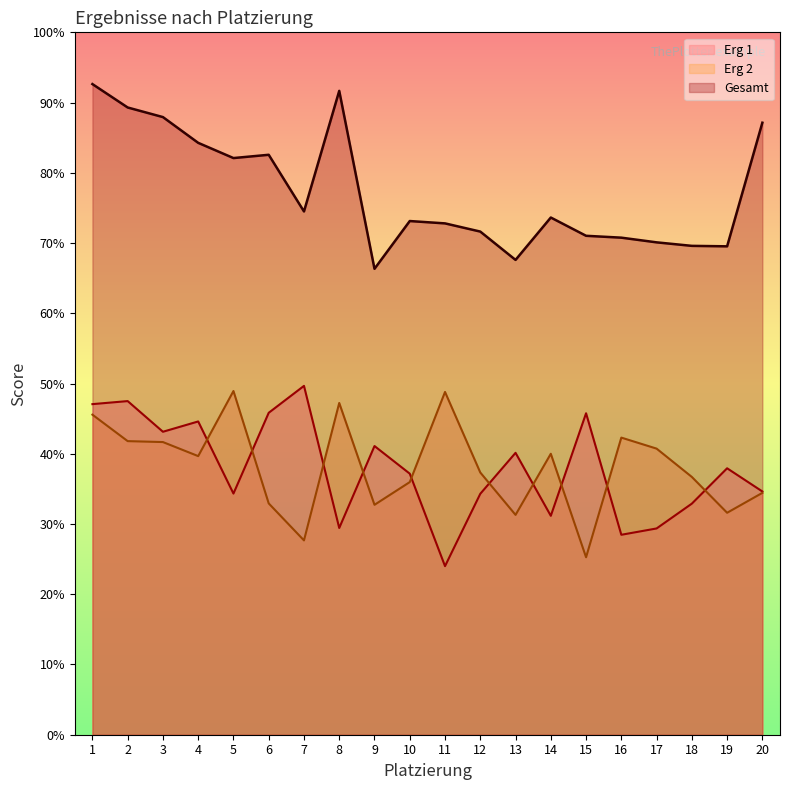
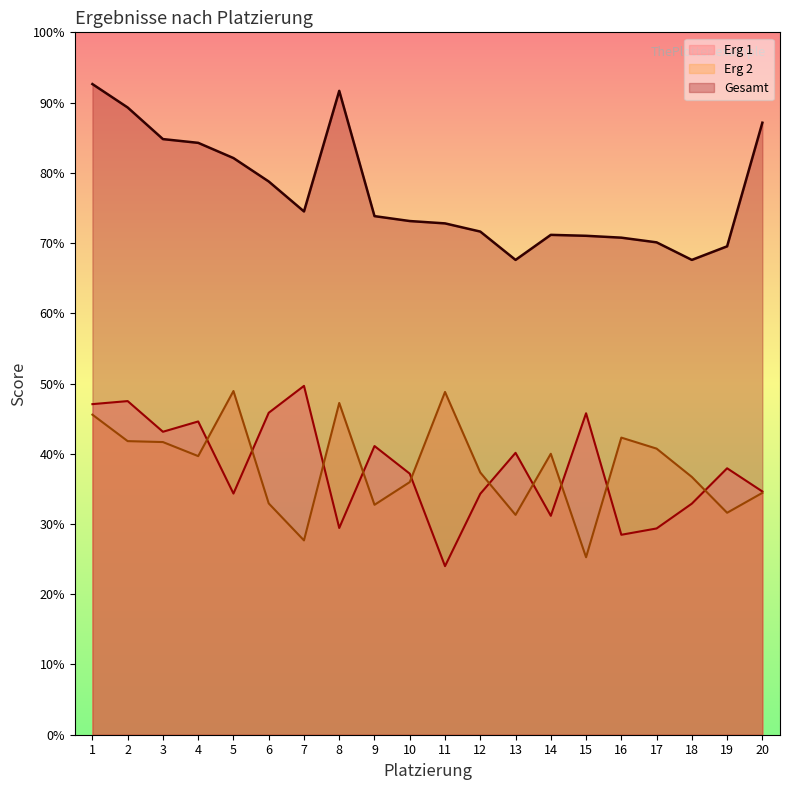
  {
    "Gesamt": {
      "1": "93%",
      "2": "89%",
-     "3": "88%",
+     "3": "85%",
      "4": "84%",
      "5": "82%",
-     "6": "83%",
+     "6": "79%",
      "7": "75%",
      "8": "92%",
-     "9": "66%",
+     "9": "74%",
      "10": "73%",
      "11": "73%",
      "12": "72%",
      "13": "68%",
-     "14": "74%",
+     "14": "71%",
      "15": "71%",
      "16": "71%",
      "17": "70%",
-     "18": "70%",
+     "18": "68%",
      "19": "70%",
      "20": "87%"
    }
  }
